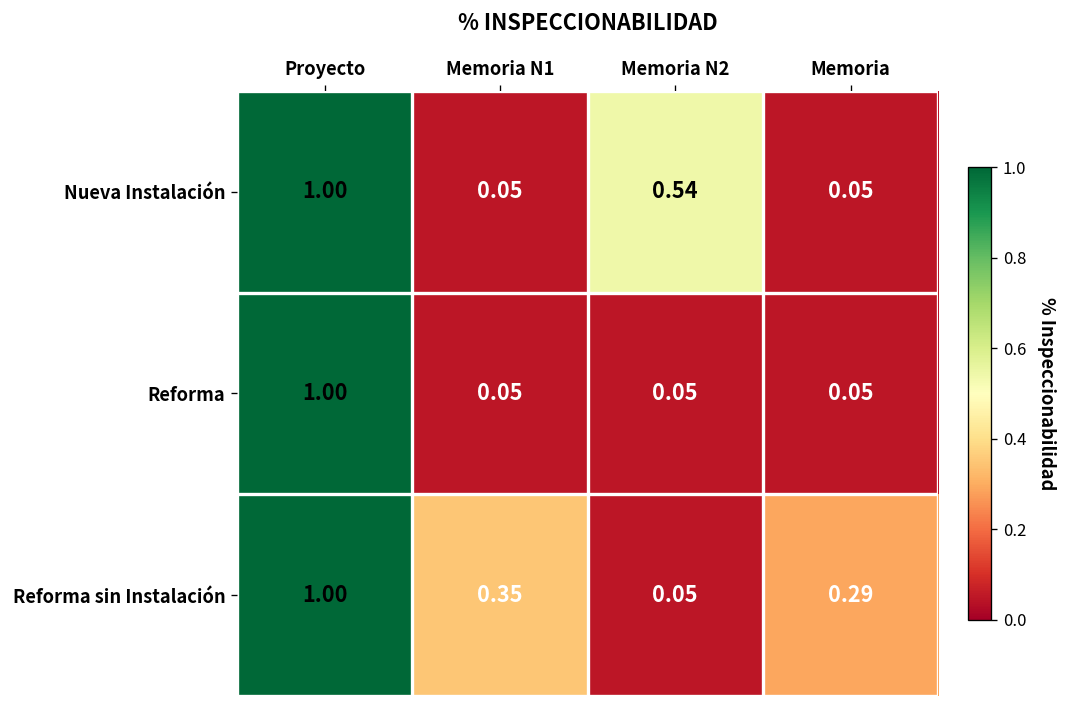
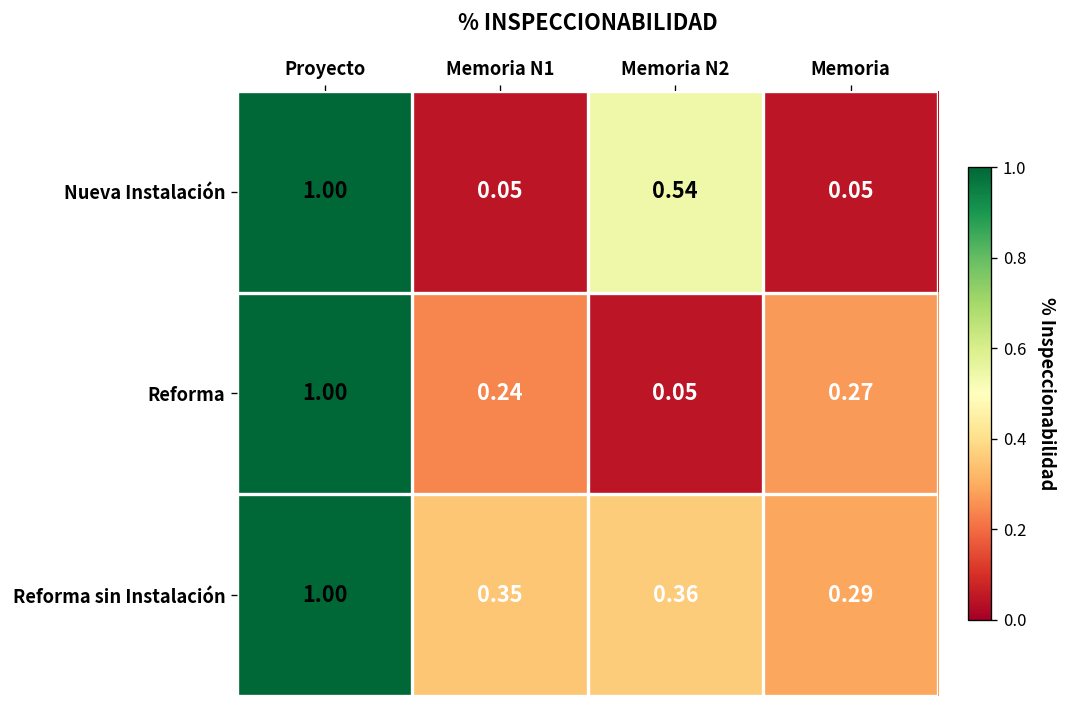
  {
    "Nueva Instalación": {
      "Proyecto": 1.00,
      "Memoria N1": 0.05,
      "Memoria N2": 0.54,
      "Memoria": 0.05
    },
    "Reforma": {
      "Proyecto": 1.00,
-     "Memoria N1": 0.05,
+     "Memoria N1": 0.24,
      "Memoria N2": 0.05,
-     "Memoria": 0.05
+     "Memoria": 0.27
    },
    "Reforma sin Instalación": {
      "Proyecto": 1.00,
      "Memoria N1": 0.35,
-     "Memoria N2": 0.05,
+     "Memoria N2": 0.36,
      "Memoria": 0.29
    }
  }
